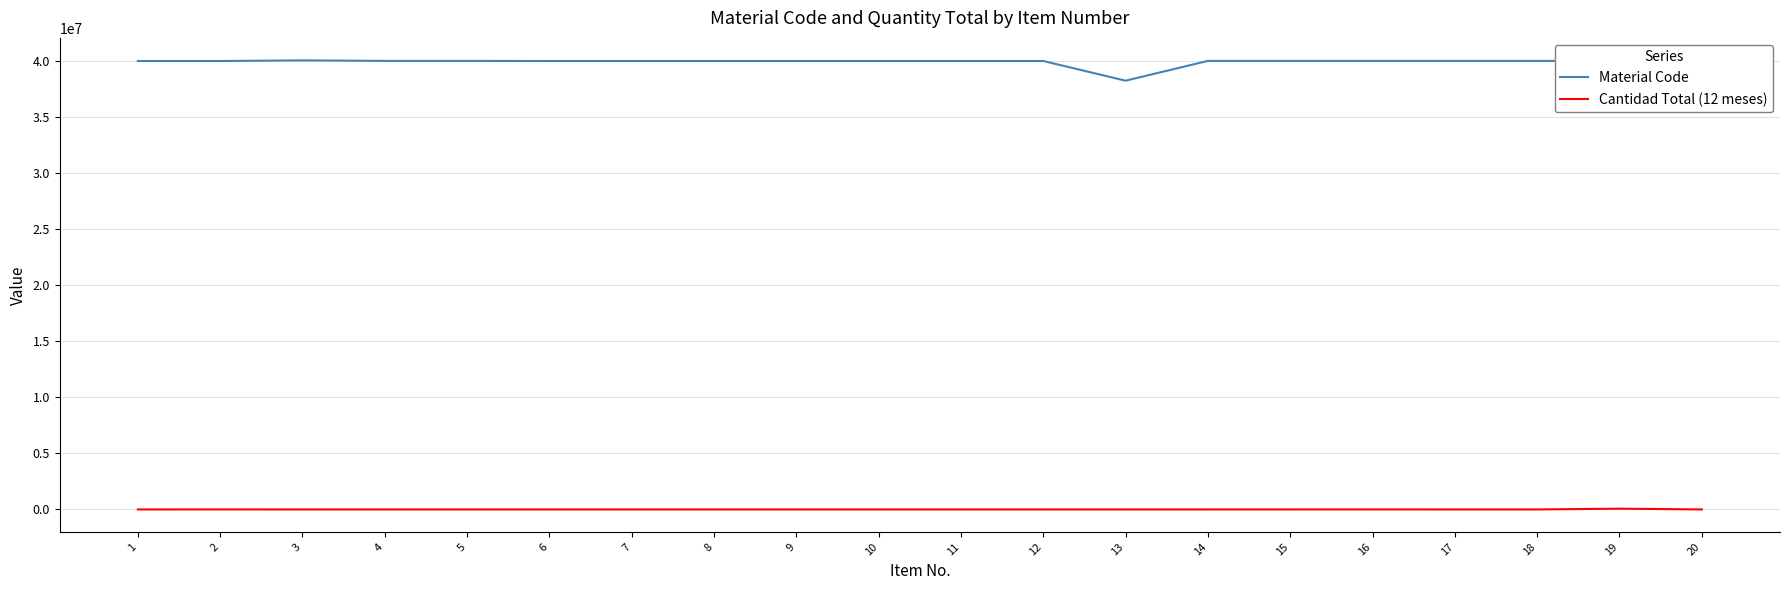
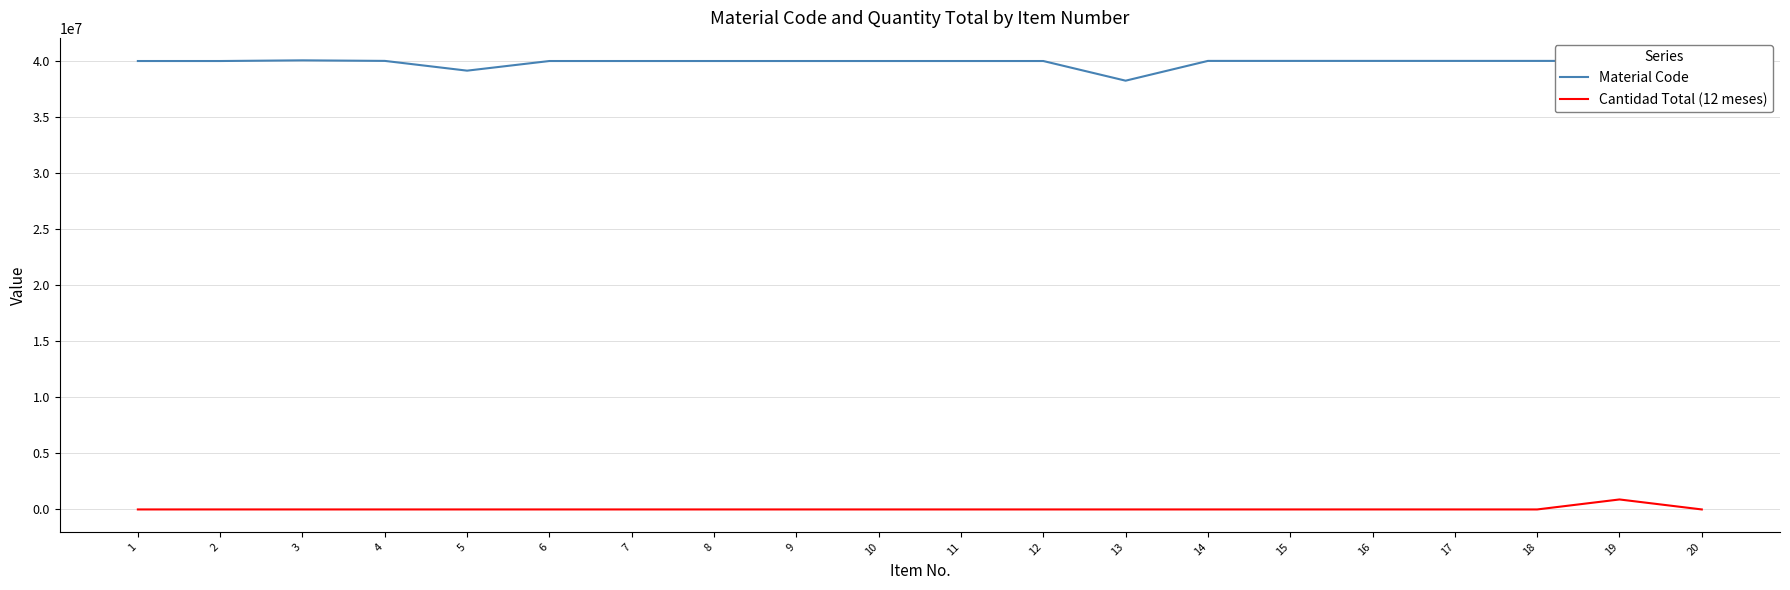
  {
    "Material Code": {
      "1": 40000000,
      "2": 40000000,
      "3": 40100000,
      "4": 40000000,
-     "5": 40000000,
+     "5": 39200000,
      "6": 40000000,
      "7": 40000000,
      "8": 40000000,
      "9": 40000000,
      "10": 40000000,
      "11": 40000000,
      "12": 40000000,
      "13": 38300000,
      "14": 40000000,
      "15": 40000000,
      "16": 40000000,
      "17": 40000000,
      "18": 40000000
    },
    "Cantidad Total (12 meses)": {
      "1": 0,
      "2": 0,
      "3": 0,
      "4": 0,
      "5": 0,
      "6": 0,
      "7": 0,
      "8": 0,
      "9": 0,
      "10": 0,
      "11": 0,
      "12": 0,
      "13": 0,
      "14": 0,
      "15": 0,
      "16": 0,
      "17": 0,
      "18": 0,
-     "19": 100000,
+     "19": 900000,
      "20": 0
    }
  }
